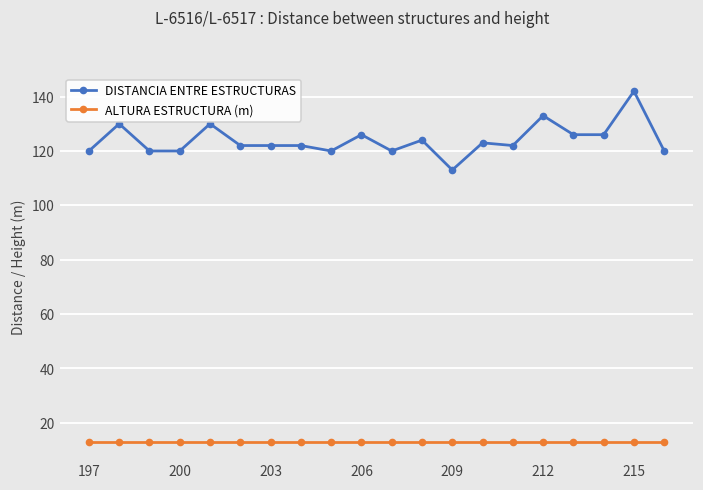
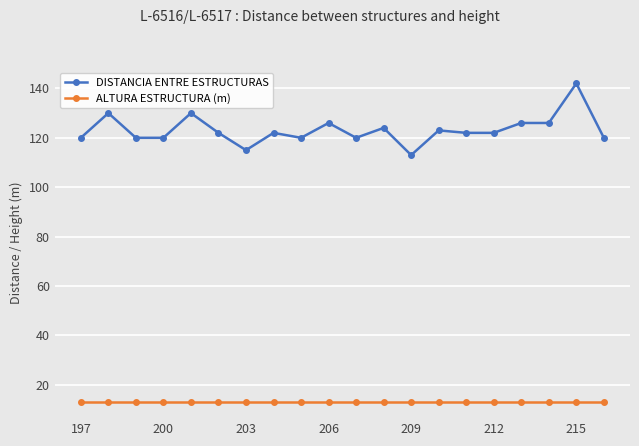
  {
    "DISTANCIA ENTRE ESTRUCTURAS": {
      "197": 120,
      "200": 120,
-     "203": 122,
+     "203": 115,
      "206": 126,
      "209": 113,
-     "212": 133,
+     "212": 122,
      "215": 142
    },
    "ALTURA ESTRUCTURA (m)": {
      "197": 13,
      "200": 13,
      "203": 13,
      "206": 13,
      "209": 13,
      "212": 13,
      "215": 13
    }
  }
